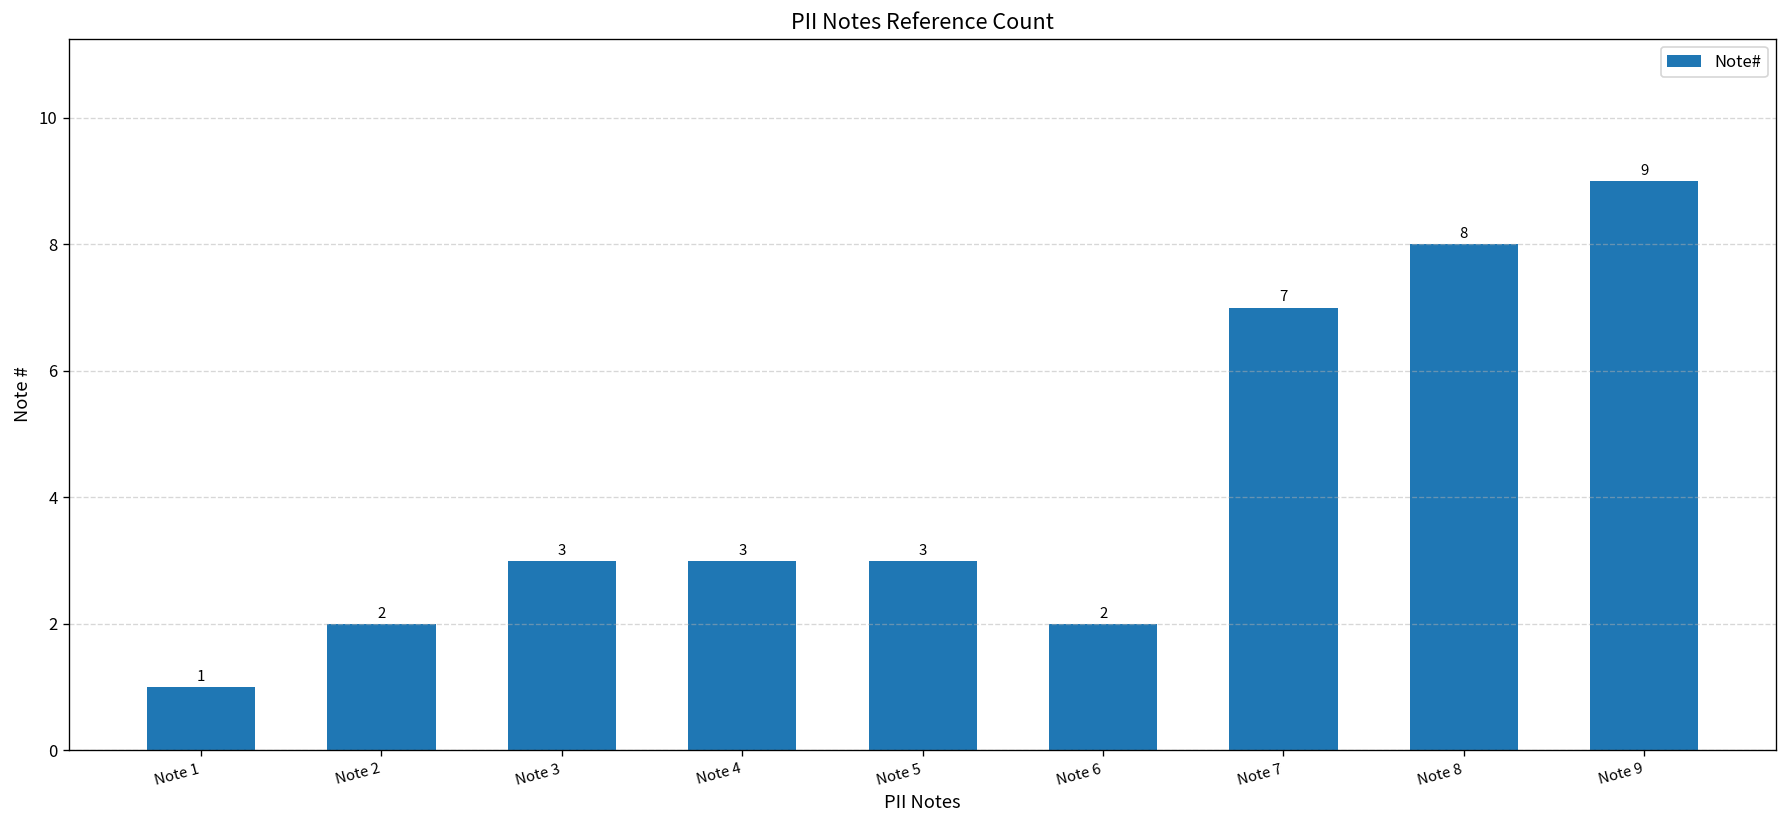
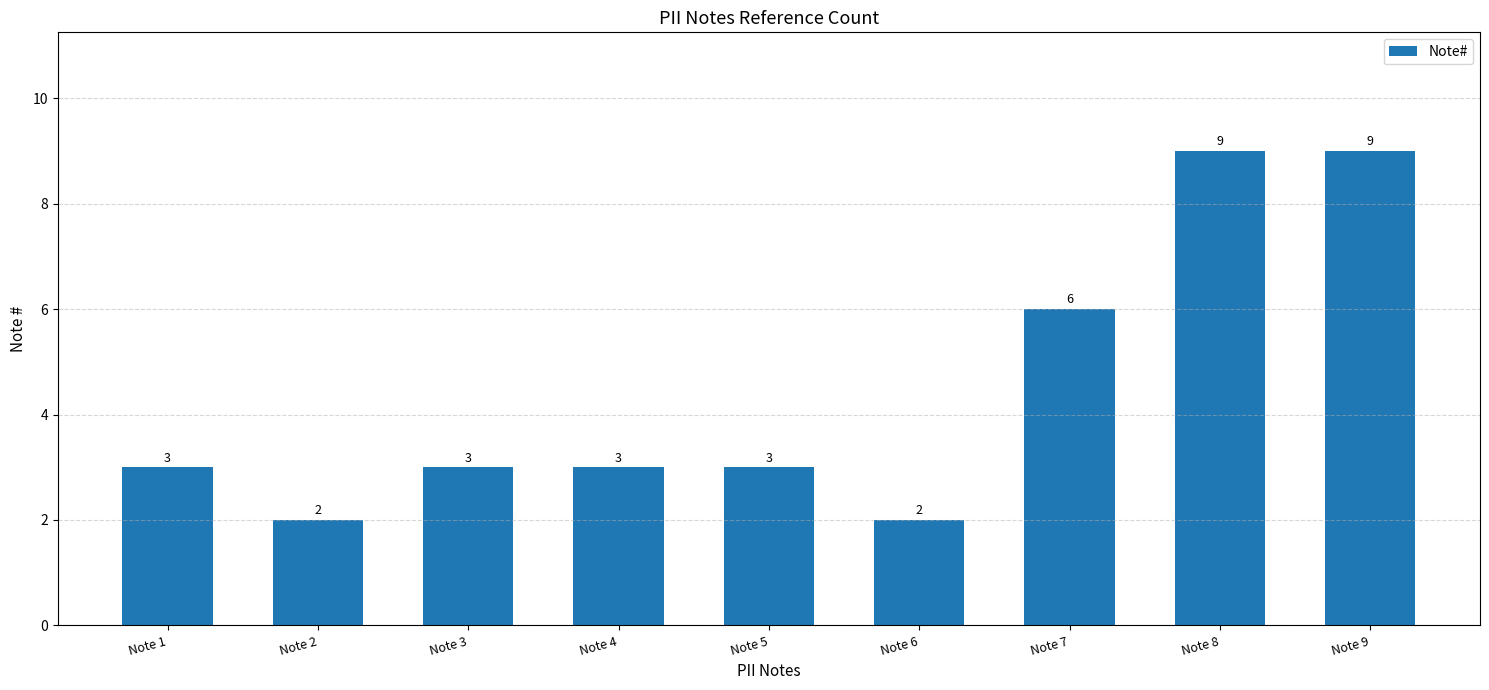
  {
-   "Note 1": 1,
+   "Note 1": 3,
    "Note 2": 2,
    "Note 3": 3,
    "Note 4": 3,
    "Note 5": 3,
    "Note 6": 2,
-   "Note 7": 7,
-   "Note 8": 8,
+   "Note 7": 6,
+   "Note 8": 9,
    "Note 9": 9
  }
